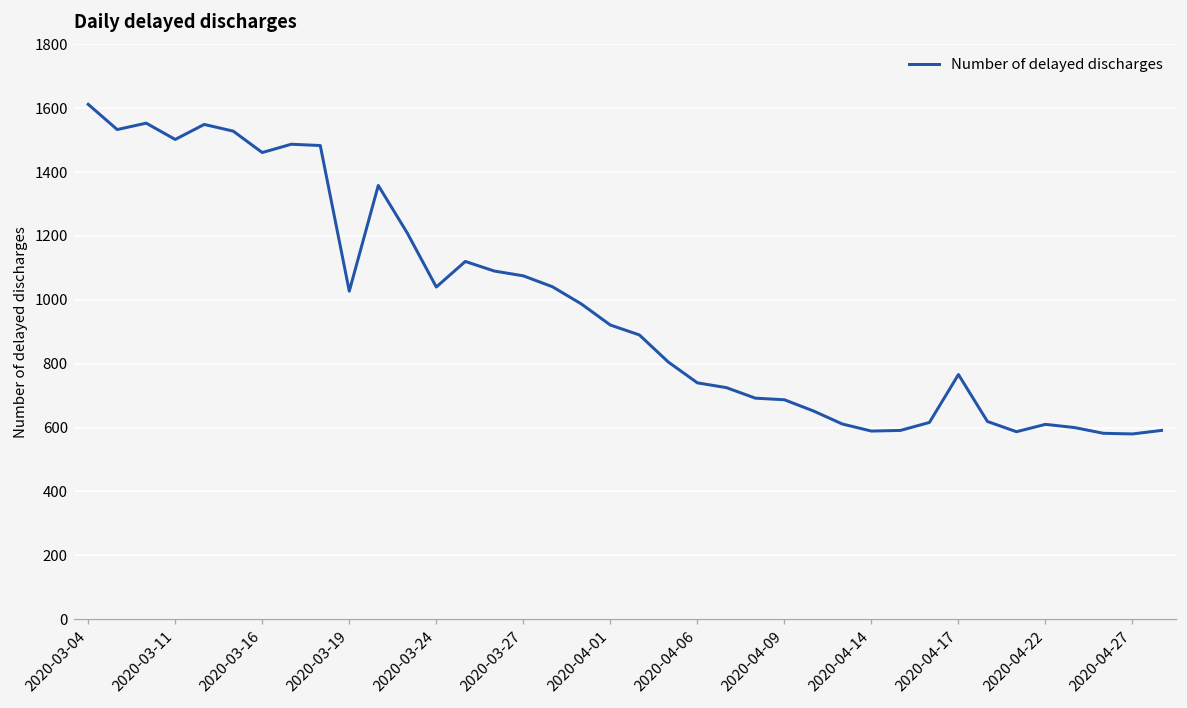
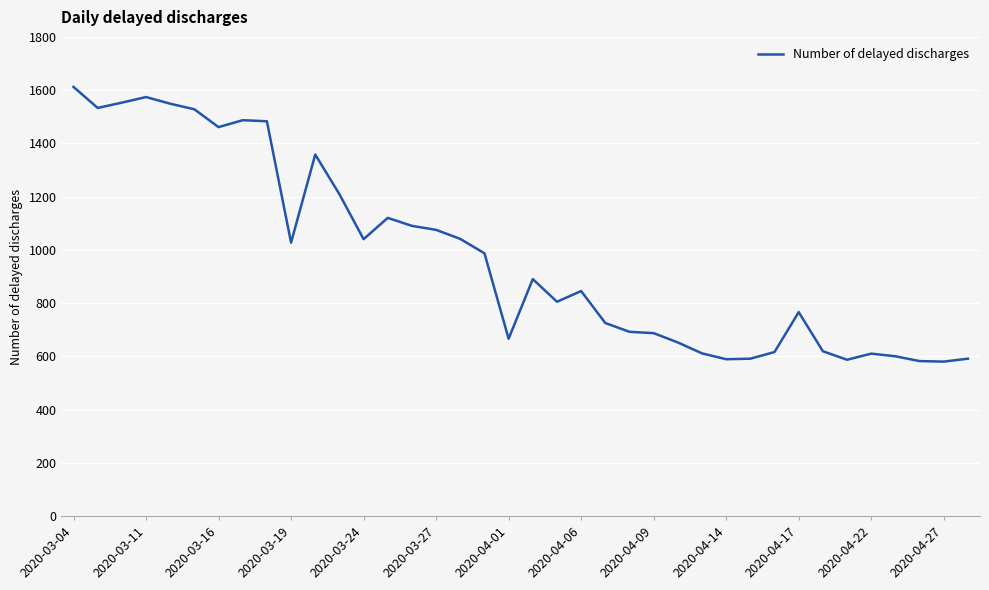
  {
    "2020-03-04": 1610,
-   "2020-03-11": 1500,
+   "2020-03-11": 1570,
    "2020-03-16": 1460,
    "2020-03-19": 1030,
    "2020-03-24": 1040,
    "2020-03-27": 1080,
-   "2020-04-01": 920,
-   "2020-04-06": 740,
+   "2020-04-01": 670,
+   "2020-04-06": 850,
    "2020-04-09": 690,
    "2020-04-14": 590,
    "2020-04-17": 770,
    "2020-04-22": 610,
    "2020-04-27": 580
  }
